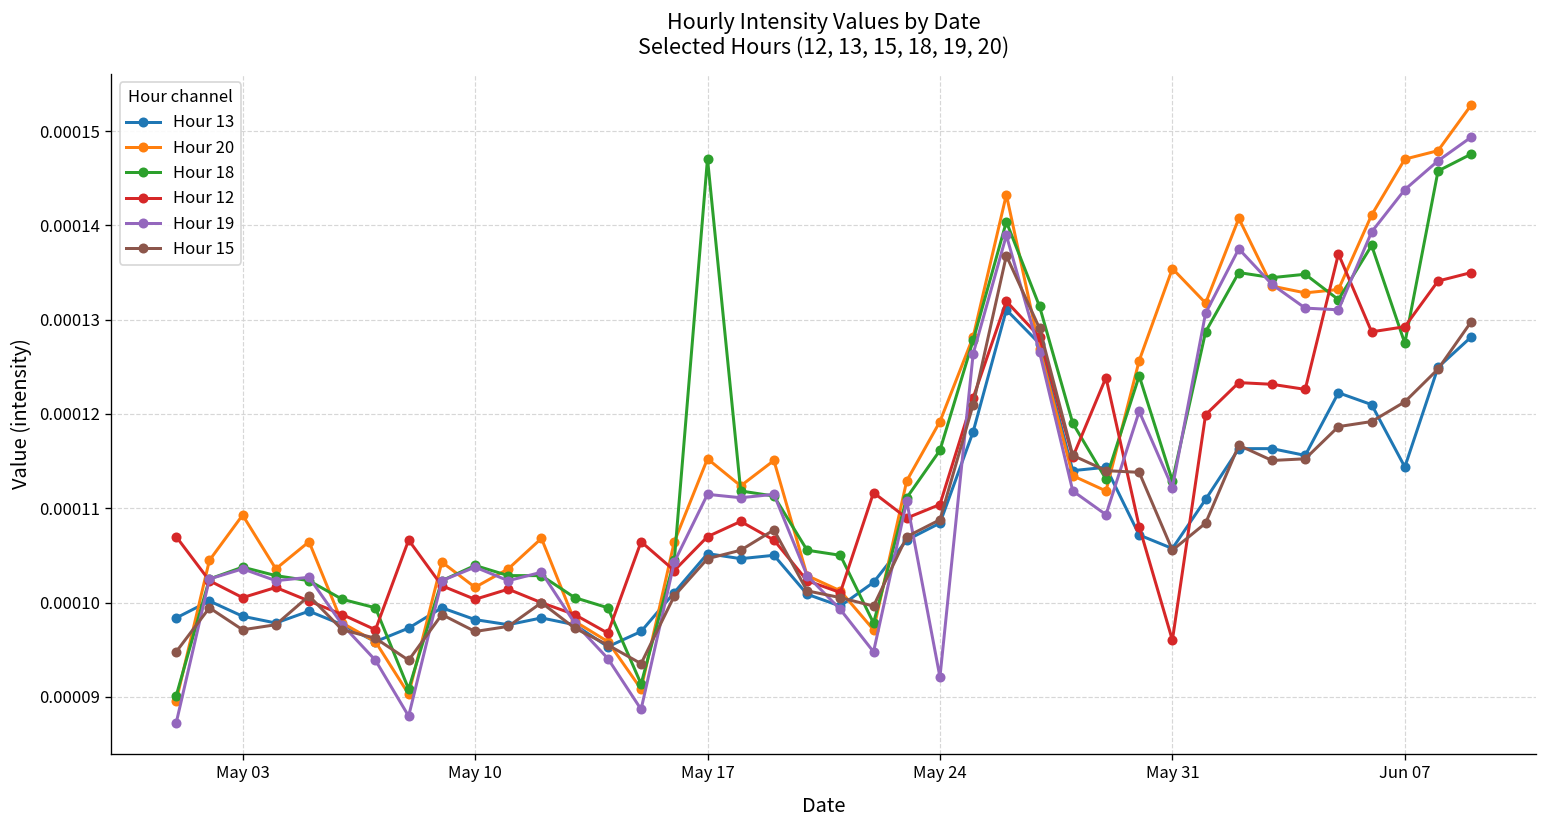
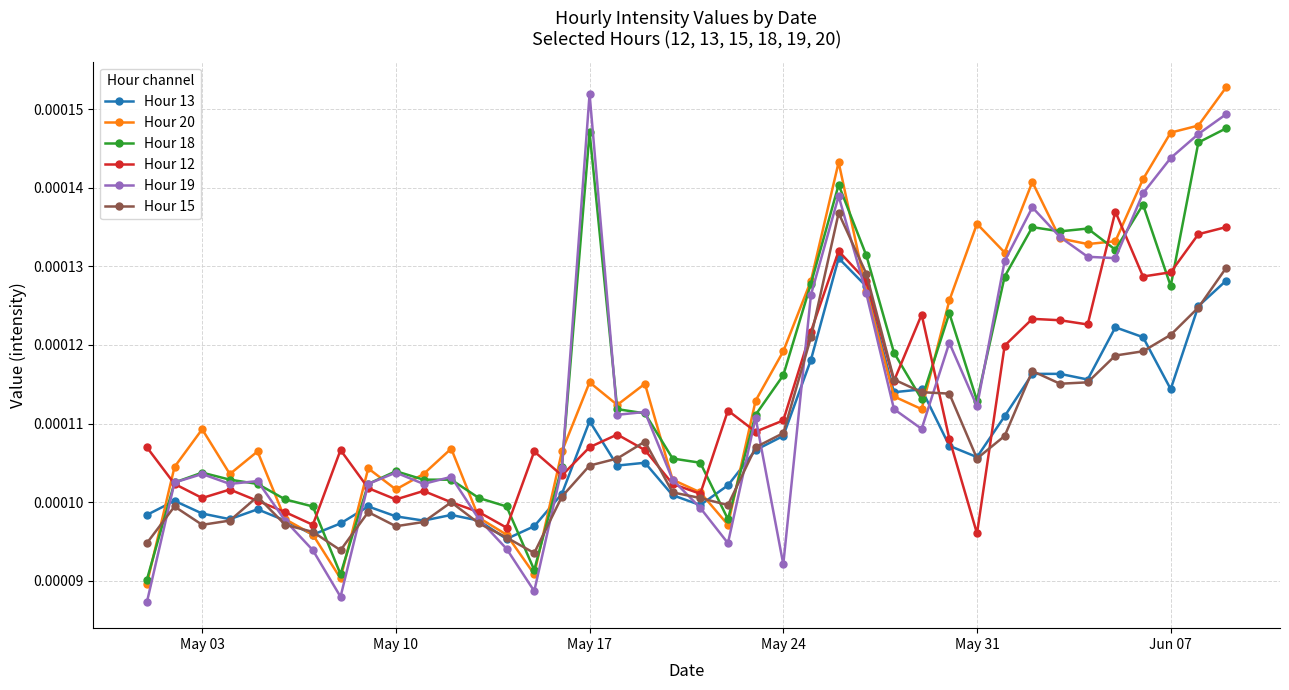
  {
    "Hour 13": {
      "May 03": 0.000099,
      "May 10": 0.000098,
-     "May 17": 0.000105,
+     "May 17": 0.000110,
      "May 24": 0.000108,
      "Jun 07": 0.000114
    },
    "Hour 20": {
      "May 03": 0.000109,
      "May 10": 0.000102,
      "May 17": 0.000115,
      "May 24": 0.000119,
      "May 31": 0.000135,
      "Jun 07": 0.000147
    },
    "Hour 18": {
      "May 17": 0.000147,
      "May 24": 0.000116,
      "May 31": 0.000113,
      "Jun 07": 0.000128
    },
    "Hour 12": {
      "May 03": 0.000101,
      "May 10": 0.000100,
      "May 17": 0.000107,
      "May 24": 0.000110,
      "May 31": 0.000096,
      "Jun 07": 0.000129
    },
    "Hour 19": {
-     "May 17": 0.000111,
+     "May 17": 0.000152,
      "May 24": 0.000092,
      "May 31": 0.000112,
      "Jun 07": 0.000144
    },
    "Hour 15": {
      "May 03": 0.000097,
      "May 10": 0.000097,
      "May 17": 0.000105,
      "May 24": 0.000109,
      "Jun 07": 0.000121
    }
  }
